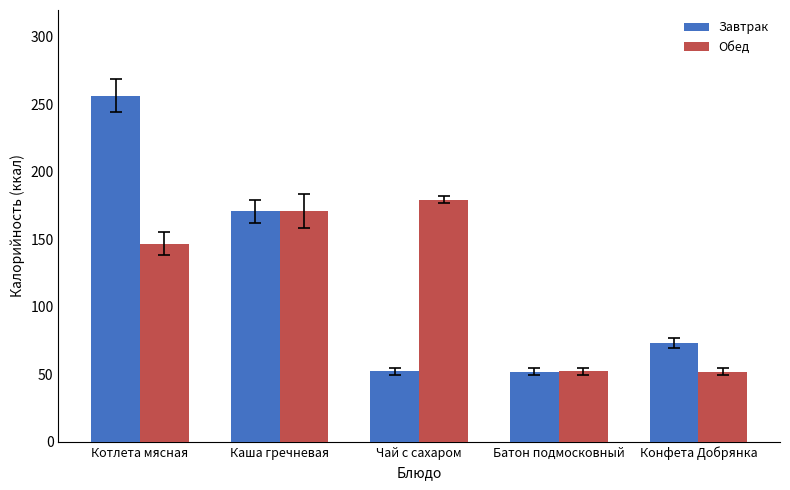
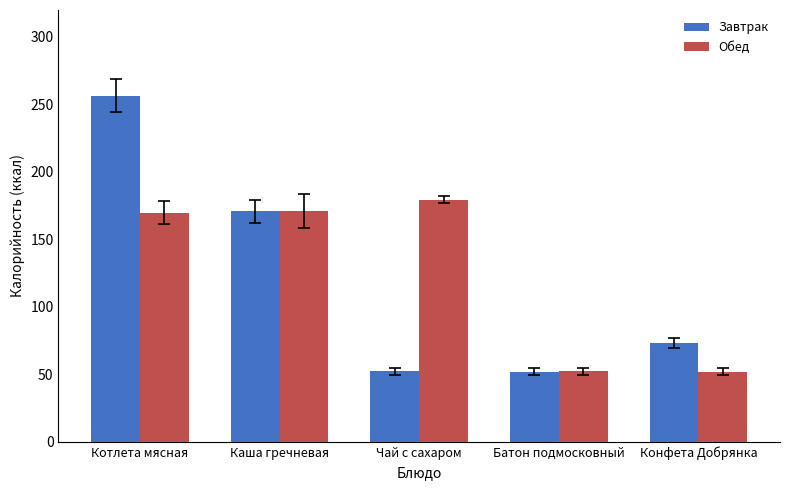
  {
    "Обед": {
-     "Котлета мясная": 147,
+     "Котлета мясная": 170,
      "Каша гречневая": 171,
      "Чай с сахаром": 180,
      "Батон подмосковный": 52,
      "Конфета Добрянка": 52
    }
  }
